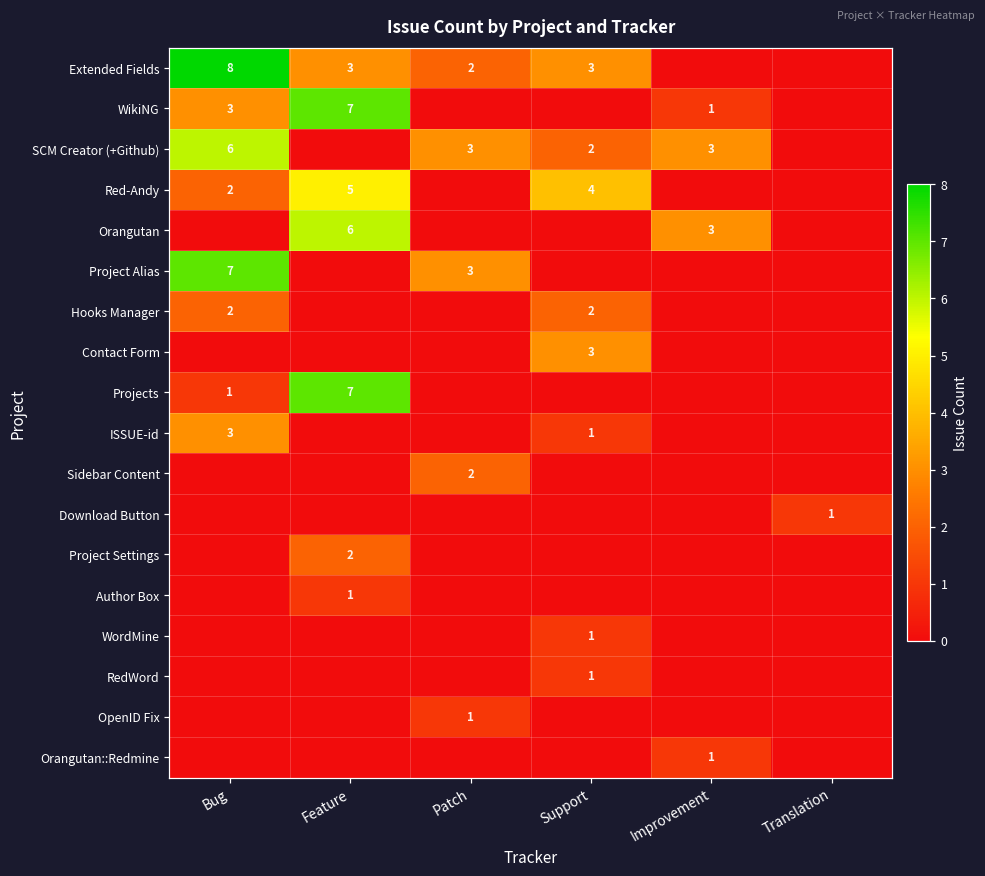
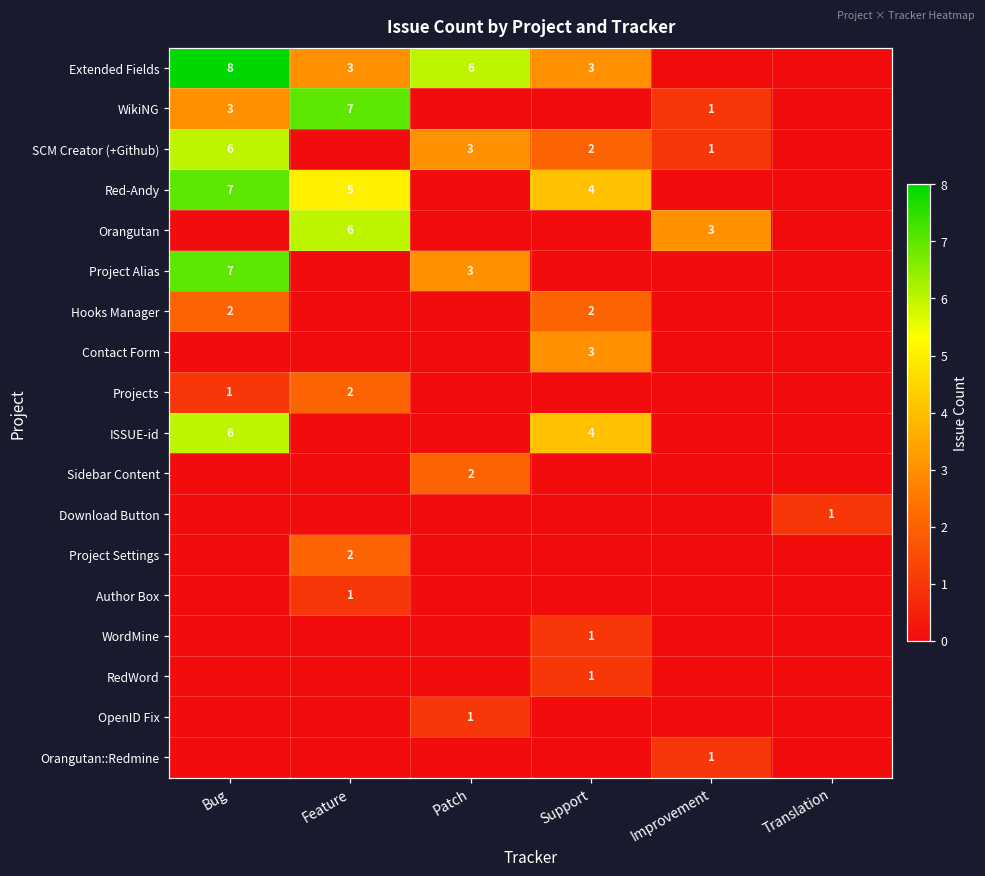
  {
    "Extended Fields": {
      "Bug": 8,
      "Feature": 3,
-     "Patch": 2,
+     "Patch": 6,
      "Support": 3
    },
    "WikiNG": {
      "Bug": 3,
      "Feature": 7,
      "Improvement": 1
    },
    "SCM Creator (+Github)": {
      "Bug": 6,
      "Patch": 3,
      "Support": 2,
-     "Improvement": 3
+     "Improvement": 1
    },
    "Red-Andy": {
-     "Bug": 2,
+     "Bug": 7,
      "Feature": 5,
      "Support": 4
    },
    "Orangutan": {
      "Feature": 6,
      "Improvement": 3
    },
    "Project Alias": {
      "Bug": 7,
      "Patch": 3
    },
    "Hooks Manager": {
      "Bug": 2,
      "Support": 2
    },
    "Contact Form": {
      "Support": 3
    },
    "Projects": {
      "Bug": 1,
-     "Feature": 7
+     "Feature": 2
    },
    "ISSUE-id": {
-     "Bug": 3,
-     "Support": 1
+     "Bug": 6,
+     "Support": 4
    },
    "Sidebar Content": {
      "Patch": 2
    },
    "Download Button": {
      "Translation": 1
    },
    "Project Settings": {
      "Feature": 2
    },
    "Author Box": {
      "Feature": 1
    },
    "WordMine": {
      "Support": 1
    },
    "RedWord": {
      "Support": 1
    },
    "OpenID Fix": {
      "Patch": 1
    },
    "Orangutan::Redmine": {
      "Improvement": 1
    }
  }
